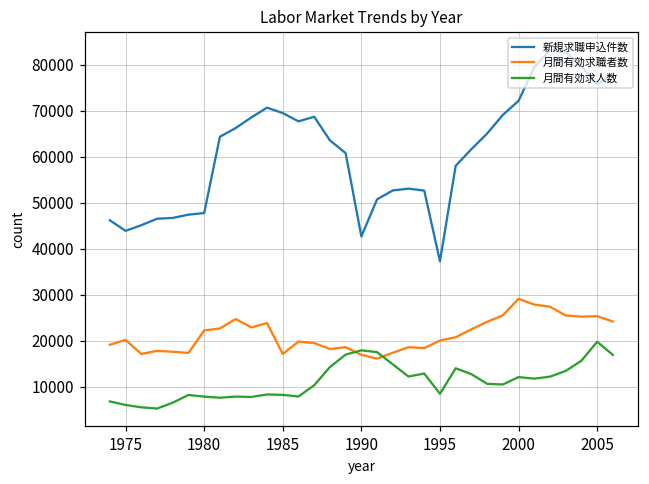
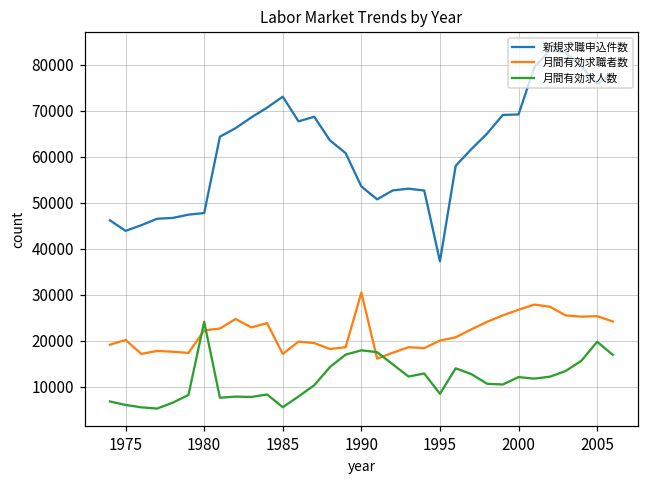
  {
    "新規求職申込件数": {
      "1975": 44000,
      "1980": 48000,
-     "1985": 69000,
-     "1990": 43000,
+     "1985": 73000,
+     "1990": 53000,
      "1995": 37000,
-     "2000": 72000
+     "2000": 69000
    },
    "月間有効求職者数": {
      "1975": 20000,
      "1980": 22000,
      "1985": 17000,
-     "1990": 17000,
+     "1990": 30000,
      "1995": 20000,
-     "2000": 29000,
+     "2000": 27000,
      "2005": 25000
    },
    "月間有効求人数": {
      "1975": 6000,
-     "1980": 8000,
-     "1985": 8000,
+     "1980": 24000,
+     "1985": 6000,
      "1990": 18000,
      "1995": 8000,
      "2000": 12000,
      "2005": 20000
    }
  }
